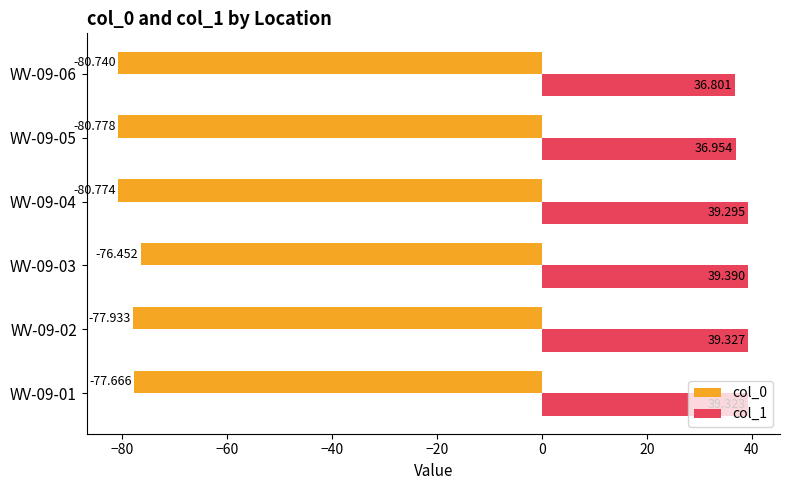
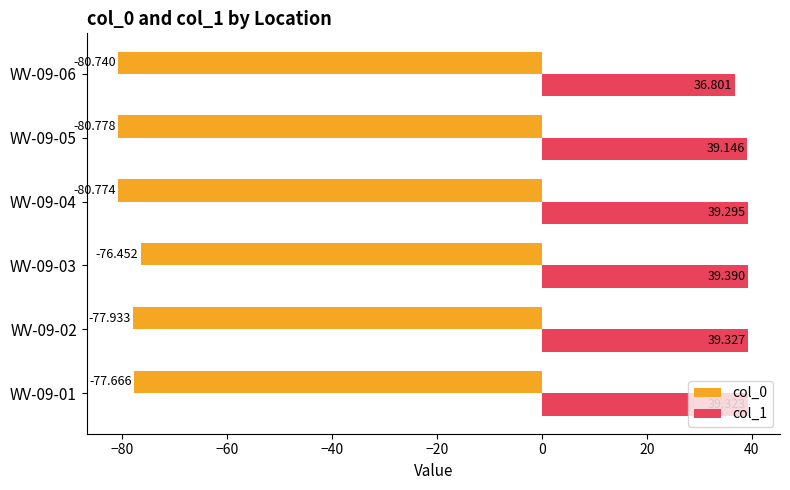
  {
    "col_0": {
      "WV-09-06": -80.740,
      "WV-09-05": -80.778,
      "WV-09-04": -80.774,
      "WV-09-03": -76.452,
      "WV-09-02": -77.933,
      "WV-09-01": -77.666
    },
    "col_1": {
      "WV-09-06": 36.801,
-     "WV-09-05": 36.954,
+     "WV-09-05": 39.146,
      "WV-09-04": 39.295,
      "WV-09-03": 39.390,
      "WV-09-02": 39.327
    }
  }
